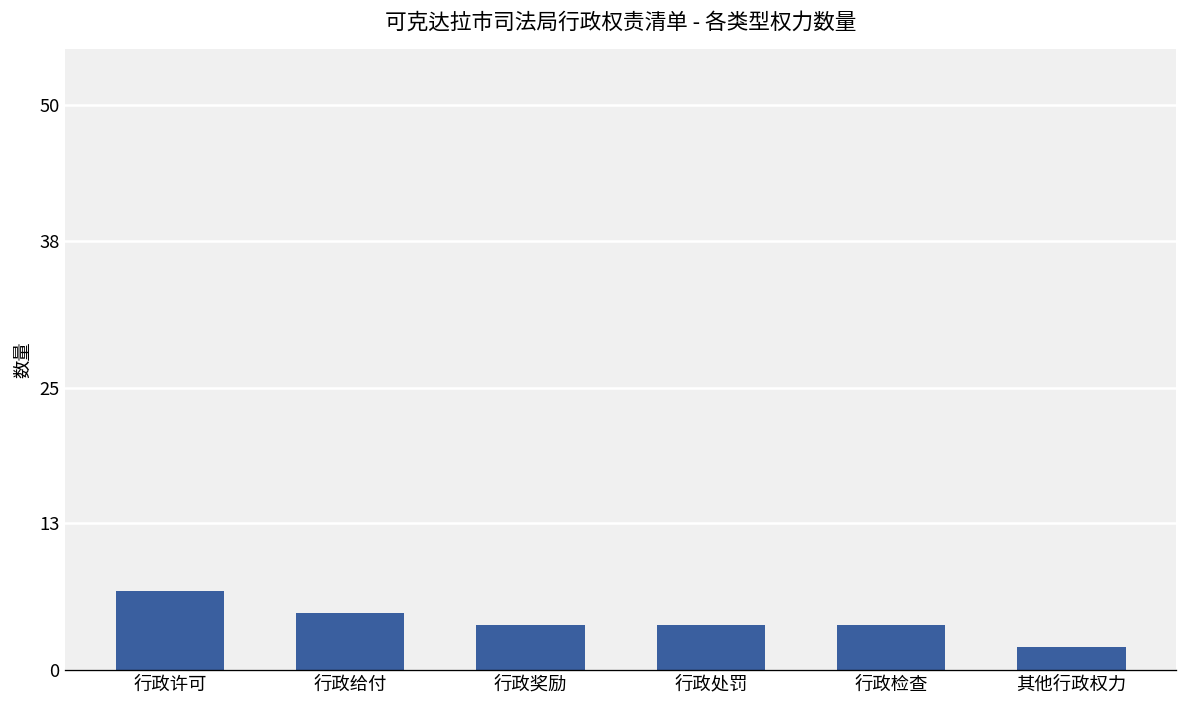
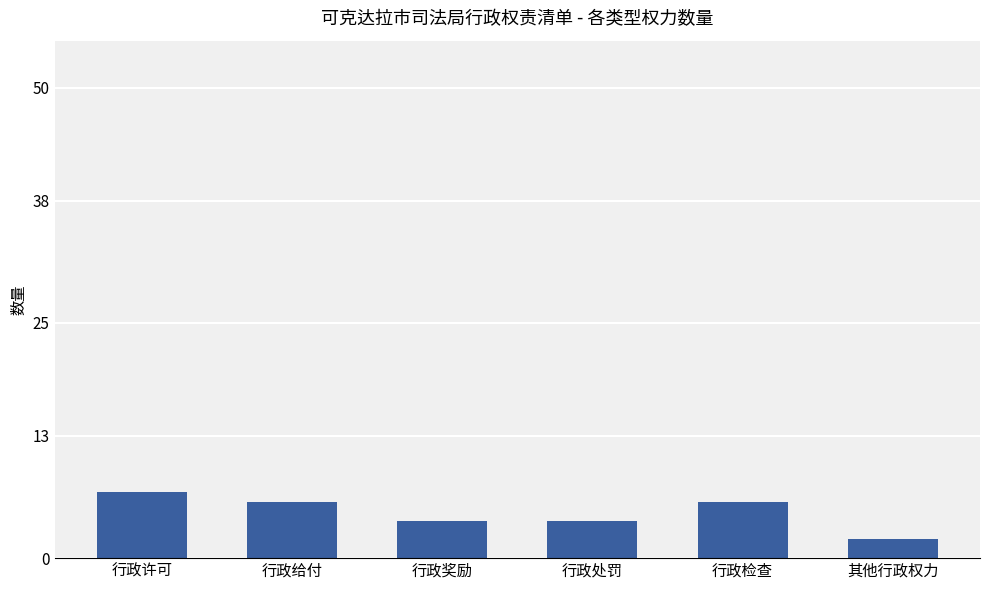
  {
    "行政许可": 7,
-   "行政给付": 5,
+   "行政给付": 6,
    "行政奖励": 4,
    "行政处罚": 4,
-   "行政检查": 4,
+   "行政检查": 6,
    "其他行政权力": 2
  }
